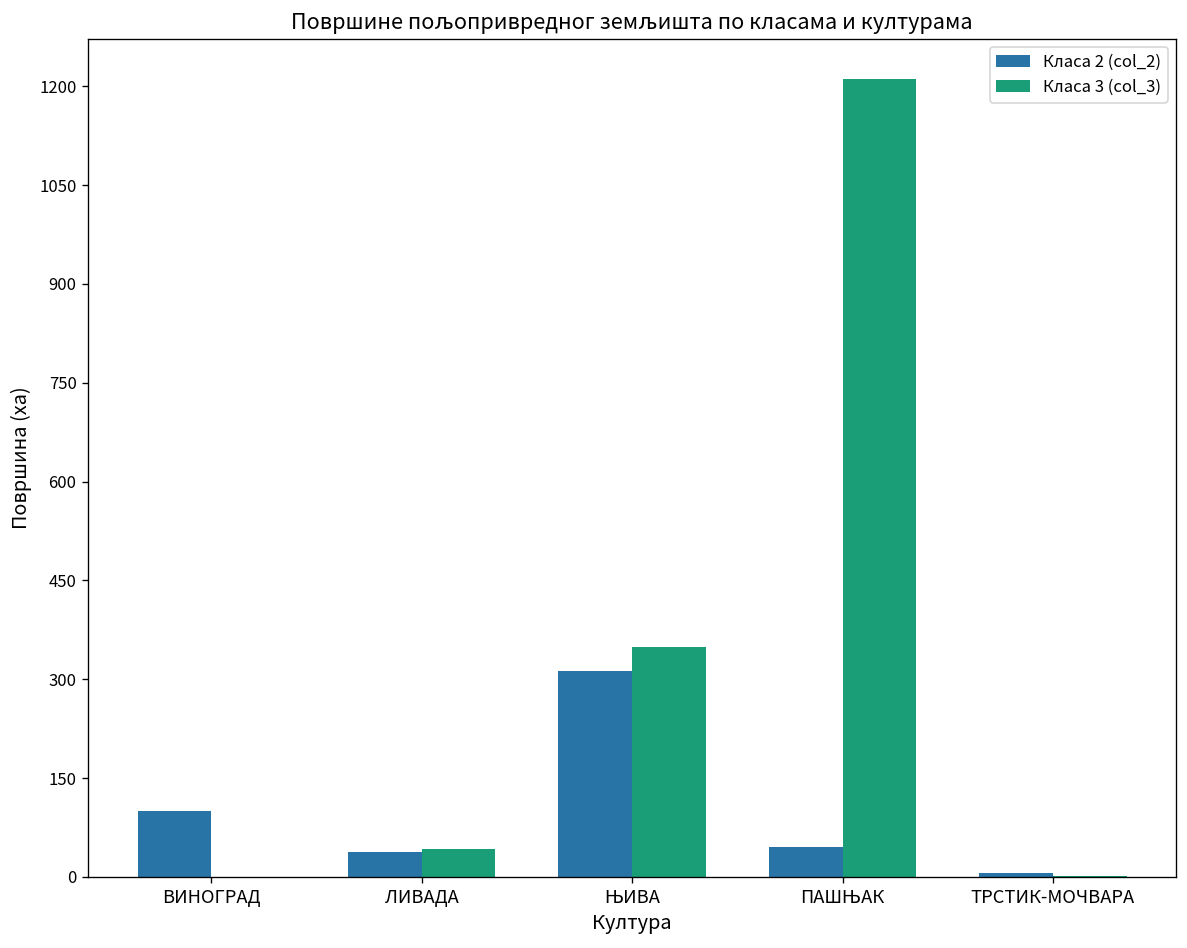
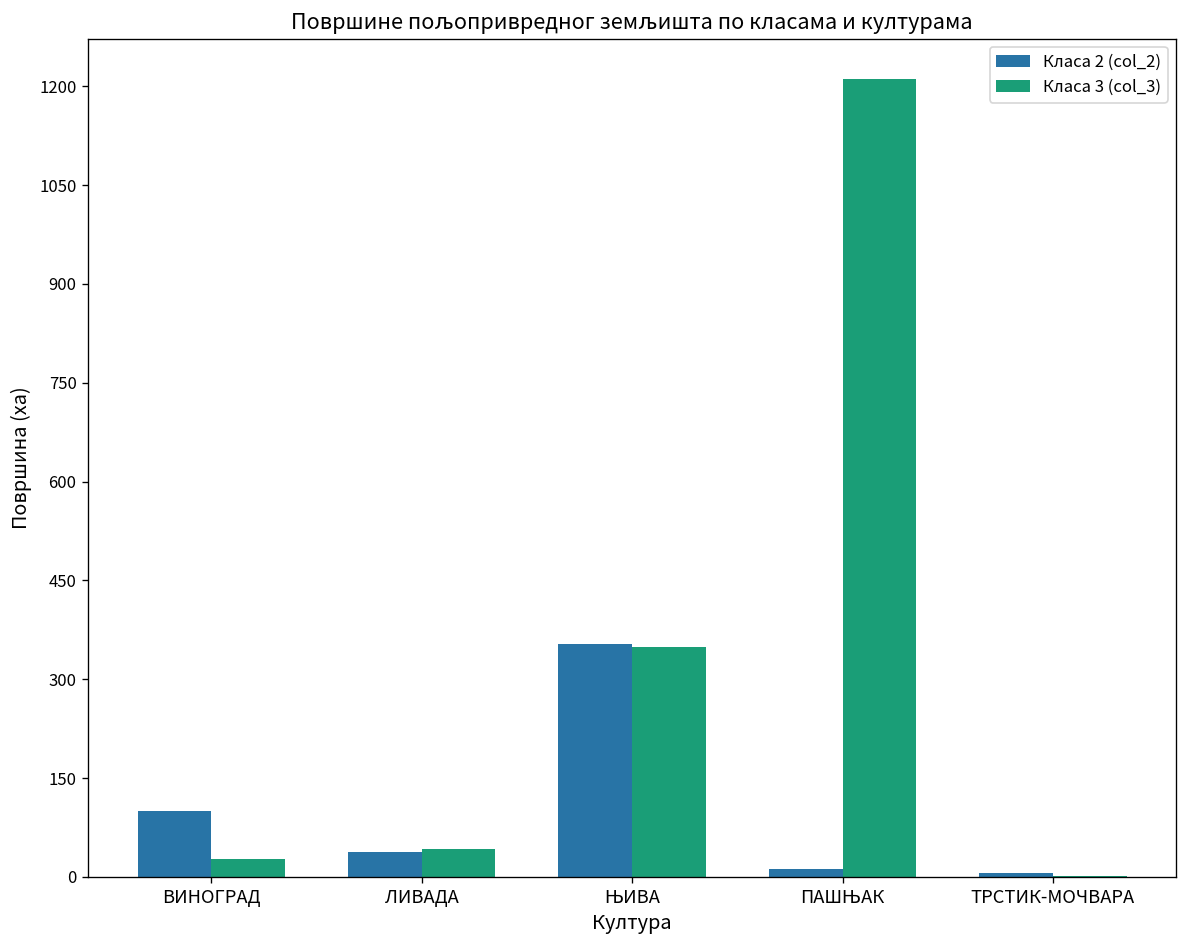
  {
    "Класа 2 (col_2)": {
      "ВИНОГРАД": 100,
      "ЛИВАДА": 40,
-     "ЊИВА": 310,
-     "ПАШЊАК": 50,
+     "ЊИВА": 350,
+     "ПАШЊАК": 10,
      "ТРСТИК-МОЧВАРА": 10
    },
    "Класа 3 (col_3)": {
-     "ВИНОГРАД": 0,
+     "ВИНОГРАД": 30,
      "ЛИВАДА": 40,
      "ЊИВА": 350,
      "ПАШЊАК": 1210
    }
  }
